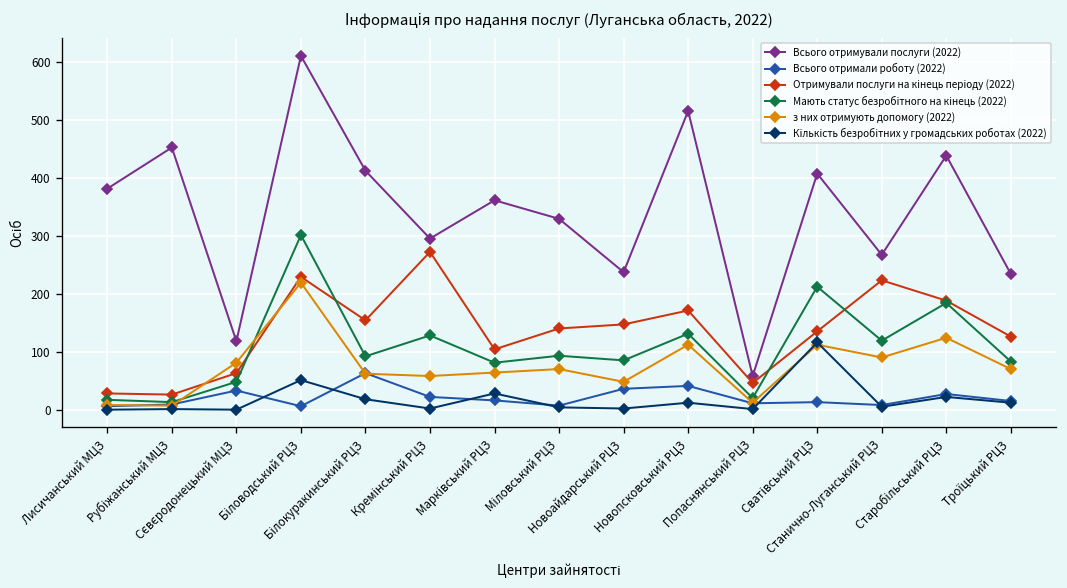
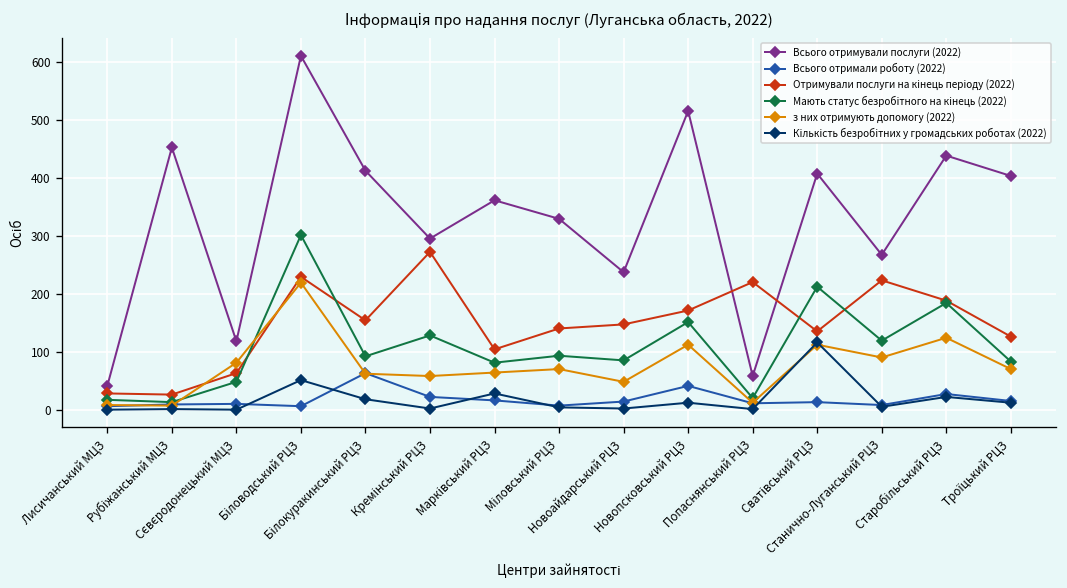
  {
    "Всього отримували послуги (2022)": {
-     "Лисичанський МЦЗ": 380,
+     "Лисичанський МЦЗ": 40,
      "Рубіжанський МЦЗ": 450,
      "Сєвєродонецький МЦЗ": 120,
      "Біловодський РЦЗ": 610,
      "Білокуракинський РЦЗ": 410,
      "Кремінський РЦЗ": 300,
      "Марківський РЦЗ": 360,
      "Міловський РЦЗ": 330,
      "Новоайдарський РЦЗ": 240,
      "Новопсковський РЦЗ": 520,
      "Попаснянський РЦЗ": 60,
      "Сватівський РЦЗ": 410,
      "Станично-Луганський РЦЗ": 270,
      "Старобільський РЦЗ": 440,
-     "Троїцький РЦЗ": 230
+     "Троїцький РЦЗ": 400
    },
    "Всього отримали роботу (2022)": {
-     "Сєвєродонецький МЦЗ": 30,
+     "Сєвєродонецький МЦЗ": 10,
      "Біловодський РЦЗ": 10,
      "Кремінський РЦЗ": 20,
      "Марківський РЦЗ": 20,
-     "Новоайдарський РЦЗ": 40,
+     "Новоайдарський РЦЗ": 10,
      "Новопсковський РЦЗ": 40,
      "Сватівський РЦЗ": 10
    },
    "Отримували послуги на кінець періоду (2022)": {
      "Лисичанський МЦЗ": 30,
      "Рубіжанський МЦЗ": 30,
      "Сєвєродонецький МЦЗ": 60,
      "Біловодський РЦЗ": 230,
      "Білокуракинський РЦЗ": 150,
      "Кремінський РЦЗ": 270,
      "Марківський РЦЗ": 100,
      "Міловський РЦЗ": 140,
      "Новоайдарський РЦЗ": 150,
      "Новопсковський РЦЗ": 170,
-     "Попаснянський РЦЗ": 50,
+     "Попаснянський РЦЗ": 220,
      "Сватівський РЦЗ": 140,
      "Станично-Луганський РЦЗ": 220,
      "Троїцький РЦЗ": 130
    },
    "Мають статус безробітного на кінець (2022)": {
      "Лисичанський МЦЗ": 20,
      "Сєвєродонецький МЦЗ": 50,
      "Біловодський РЦЗ": 300,
      "Білокуракинський РЦЗ": 90,
      "Кремінський РЦЗ": 130,
      "Марківський РЦЗ": 80,
      "Міловський РЦЗ": 90,
      "Новоайдарський РЦЗ": 90,
-     "Новопсковський РЦЗ": 130,
+     "Новопсковський РЦЗ": 150,
      "Попаснянський РЦЗ": 20,
      "Сватівський РЦЗ": 210,
      "Станично-Луганський РЦЗ": 120,
      "Троїцький РЦЗ": 80
    },
    "з них отримують допомогу (2022)": {
      "Сєвєродонецький МЦЗ": 80,
      "Біловодський РЦЗ": 220,
      "Кремінський РЦЗ": 60,
      "Марківський РЦЗ": 60,
      "Міловський РЦЗ": 70,
      "Новоайдарський РЦЗ": 50,
      "Новопсковський РЦЗ": 110,
      "Станично-Луганський РЦЗ": 90,
      "Старобільський РЦЗ": 120,
      "Троїцький РЦЗ": 70
    },
    "Кількість безробітних у громадських роботах (2022)": {
      "Лисичанський МЦЗ": 0,
      "Рубіжанський МЦЗ": 0,
      "Сєвєродонецький МЦЗ": 0,
      "Біловодський РЦЗ": 50,
      "Білокуракинський РЦЗ": 20,
      "Кремінський РЦЗ": 0,
      "Марківський РЦЗ": 30,
      "Новоайдарський РЦЗ": 0,
      "Новопсковський РЦЗ": 10,
      "Попаснянський РЦЗ": 0
    }
  }
